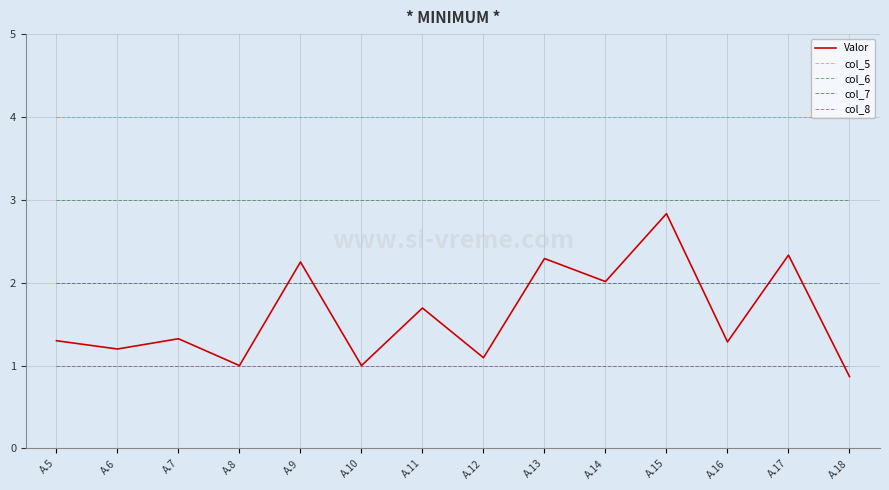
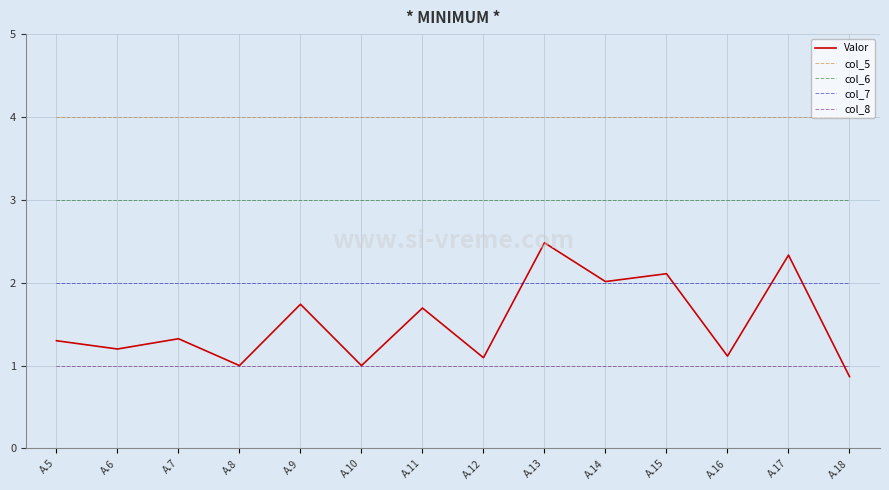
  {
    "Valor": {
      "A.5": 1.3,
      "A.6": 1.2,
      "A.7": 1.3,
-     "A.9": 2.3,
+     "A.9": 1.7,
      "A.11": 1.7,
      "A.12": 1.1,
-     "A.13": 2.3,
-     "A.15": 2.8,
-     "A.16": 1.3,
+     "A.13": 2.5,
+     "A.15": 2.1,
+     "A.16": 1.1,
      "A.17": 2.3,
      "A.18": 0.9
    },
    "col_5": {
      "A.5": 4.0,
      "A.6": 4.0,
      "A.7": 4.0,
      "A.8": 4.0,
      "A.9": 4.0,
      "A.10": 4.0,
      "A.11": 4.0,
      "A.12": 4.0,
      "A.13": 4.0,
      "A.14": 4.0,
      "A.15": 4.0,
      "A.16": 4.0,
      "A.17": 4.0
    },
    "col_6": {
      "A.5": 3.0,
      "A.6": 3.0,
      "A.7": 3.0,
      "A.8": 3.0,
      "A.9": 3.0,
      "A.10": 3.0,
      "A.11": 3.0,
      "A.12": 3.0,
      "A.13": 3.0,
      "A.14": 3.0,
      "A.15": 3.0,
      "A.16": 3.0,
      "A.17": 3.0,
      "A.18": 3.0
    },
    "col_7": {
      "A.5": 2.0,
      "A.6": 2.0,
      "A.7": 2.0,
      "A.8": 2.0,
      "A.9": 2.0,
      "A.10": 2.0,
      "A.11": 2.0,
      "A.12": 2.0,
      "A.13": 2.0,
      "A.15": 2.0,
      "A.16": 2.0,
      "A.17": 2.0,
      "A.18": 2.0
    },
    "col_8": {
      "A.5": 1.0,
      "A.6": 1.0,
      "A.7": 1.0,
      "A.9": 1.0,
      "A.11": 1.0,
      "A.12": 1.0,
      "A.13": 1.0,
      "A.14": 1.0,
      "A.15": 1.0,
      "A.16": 1.0,
      "A.17": 1.0,
      "A.18": 1.0
    }
  }
